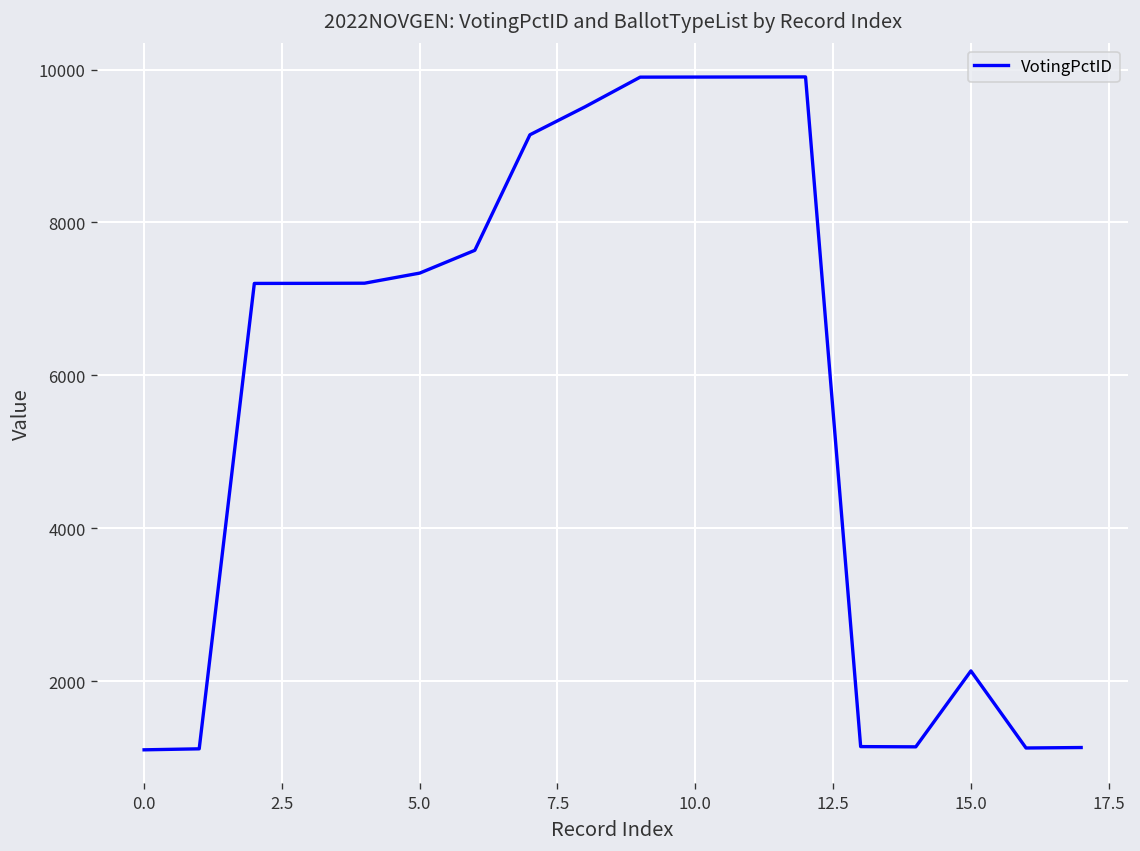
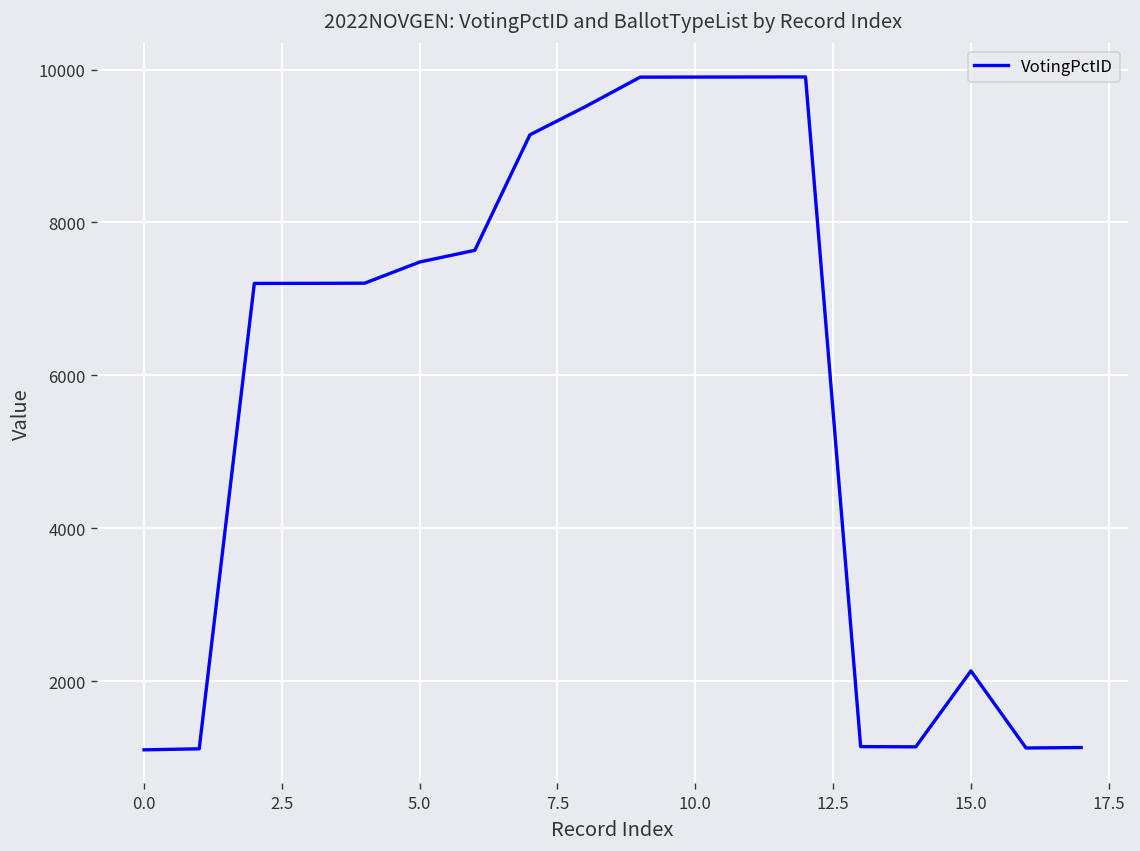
  {
    "0.0": 1100,
-   "5.0": 7300,
+   "5.0": 7500,
    "10.0": 9900,
    "15.0": 2100
  }
